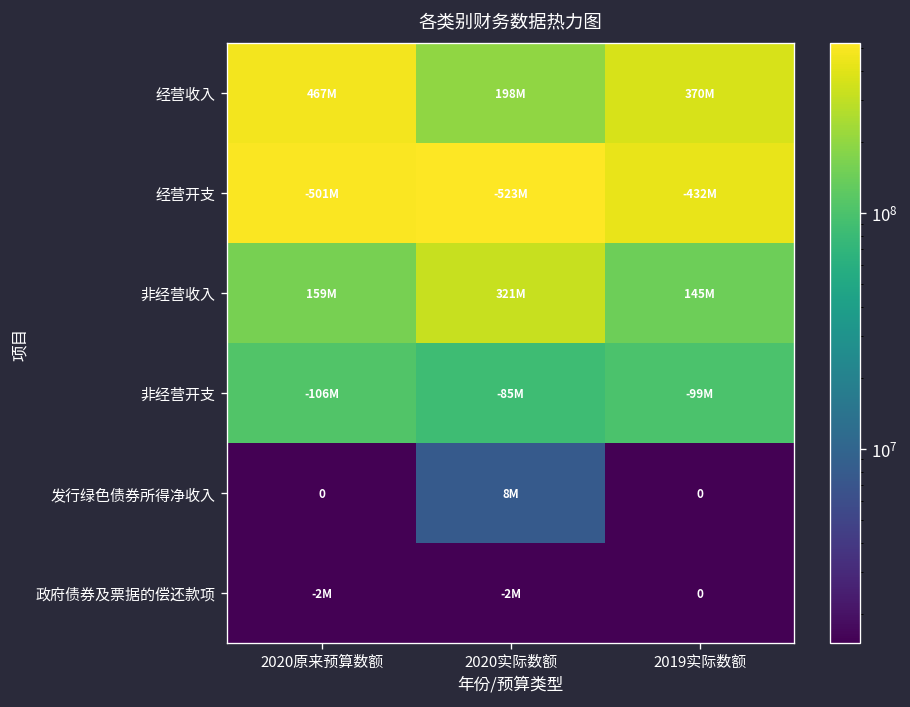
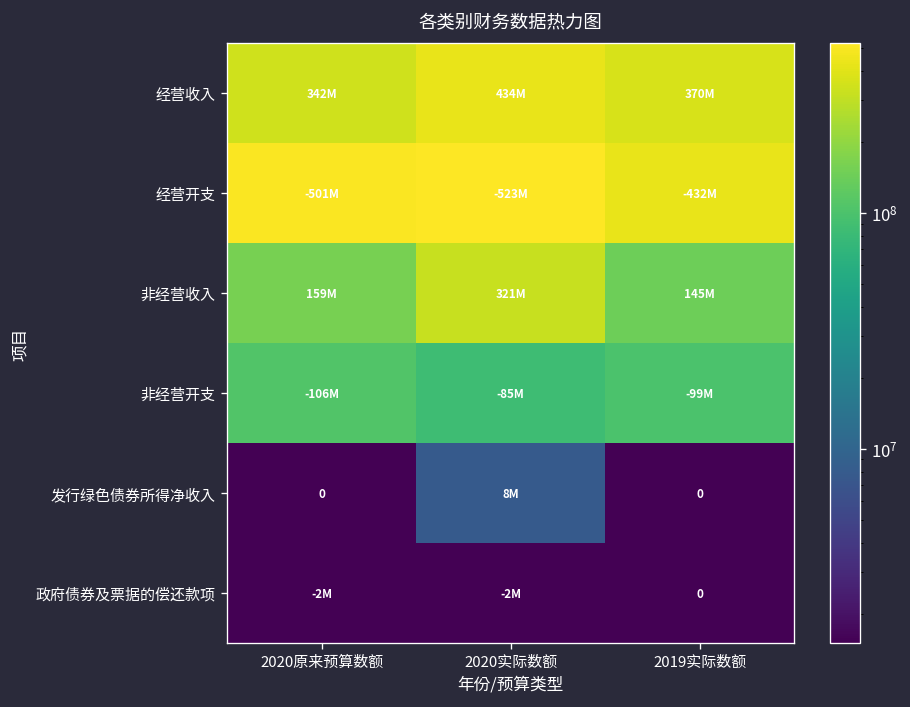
  {
    "经营收入": {
-     "2020原来预算数额": "467M",
-     "2020实际数额": "198M",
+     "2020原来预算数额": "342M",
+     "2020实际数额": "434M",
      "2019实际数额": "370M"
    },
    "经营开支": {
      "2020原来预算数额": "-501M",
      "2020实际数额": "-523M",
      "2019实际数额": "-432M"
    },
    "非经营收入": {
      "2020原来预算数额": "159M",
      "2020实际数额": "321M",
      "2019实际数额": "145M"
    },
    "非经营开支": {
      "2020原来预算数额": "-106M",
      "2020实际数额": "-85M",
      "2019实际数额": "-99M"
    },
    "发行绿色债券所得净收入": {
      "2020原来预算数额": "0",
      "2020实际数额": "8M",
      "2019实际数额": "0"
    },
    "政府债券及票据的偿还款项": {
      "2020原来预算数额": "-2M",
      "2020实际数额": "-2M",
      "2019实际数额": "0"
    }
  }
